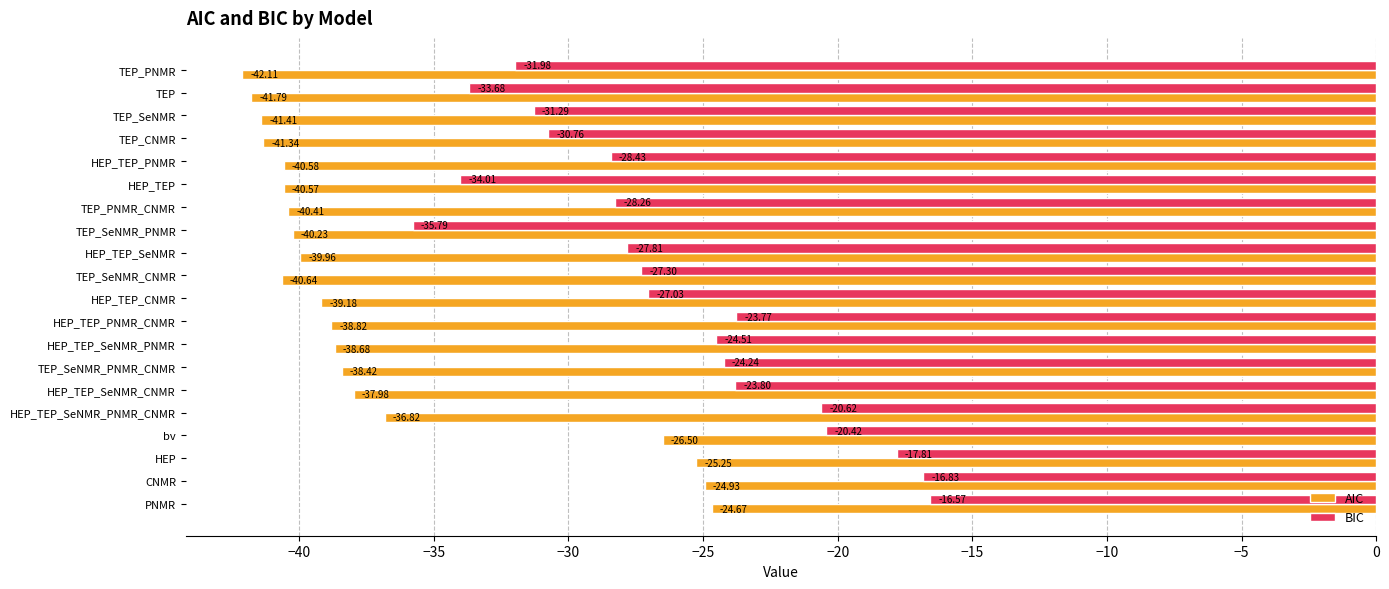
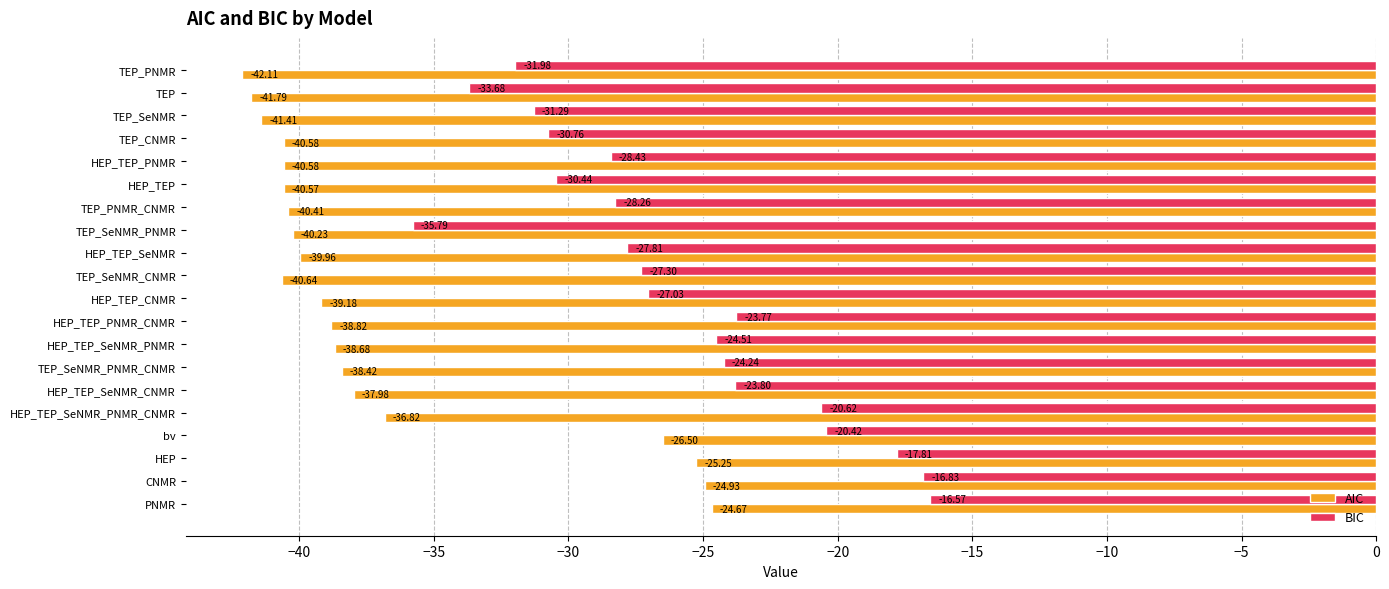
  {
    "AIC": {
      "TEP_PNMR": -42.11,
      "TEP": -41.79,
      "TEP_SeNMR": -41.41,
-     "TEP_CNMR": -41.34,
+     "TEP_CNMR": -40.58,
      "HEP_TEP_PNMR": -40.58,
      "HEP_TEP": -40.57,
      "TEP_PNMR_CNMR": -40.41,
      "TEP_SeNMR_PNMR": -40.23,
      "HEP_TEP_SeNMR": -39.96,
      "TEP_SeNMR_CNMR": -40.64,
      "HEP_TEP_CNMR": -39.18,
      "HEP_TEP_PNMR_CNMR": -38.82,
      "HEP_TEP_SeNMR_PNMR": -38.68,
      "TEP_SeNMR_PNMR_CNMR": -38.42,
      "HEP_TEP_SeNMR_CNMR": -37.98,
      "HEP_TEP_SeNMR_PNMR_CNMR": -36.82,
      "bv": -26.50,
      "HEP": -25.25,
      "CNMR": -24.93,
      "PNMR": -24.67
    },
    "BIC": {
      "TEP_PNMR": -31.98,
      "TEP": -33.68,
      "TEP_SeNMR": -31.29,
      "TEP_CNMR": -30.76,
      "HEP_TEP_PNMR": -28.43,
-     "HEP_TEP": -34.01,
+     "HEP_TEP": -30.44,
      "TEP_PNMR_CNMR": -28.26,
      "TEP_SeNMR_PNMR": -35.79,
      "HEP_TEP_SeNMR": -27.81,
      "TEP_SeNMR_CNMR": -27.30,
      "HEP_TEP_CNMR": -27.03,
      "HEP_TEP_PNMR_CNMR": -23.77,
      "HEP_TEP_SeNMR_PNMR": -24.51,
      "TEP_SeNMR_PNMR_CNMR": -24.24,
      "HEP_TEP_SeNMR_CNMR": -23.80,
      "HEP_TEP_SeNMR_PNMR_CNMR": -20.62,
      "bv": -20.42,
      "HEP": -17.81,
      "CNMR": -16.83,
      "PNMR": -16.57
    }
  }
